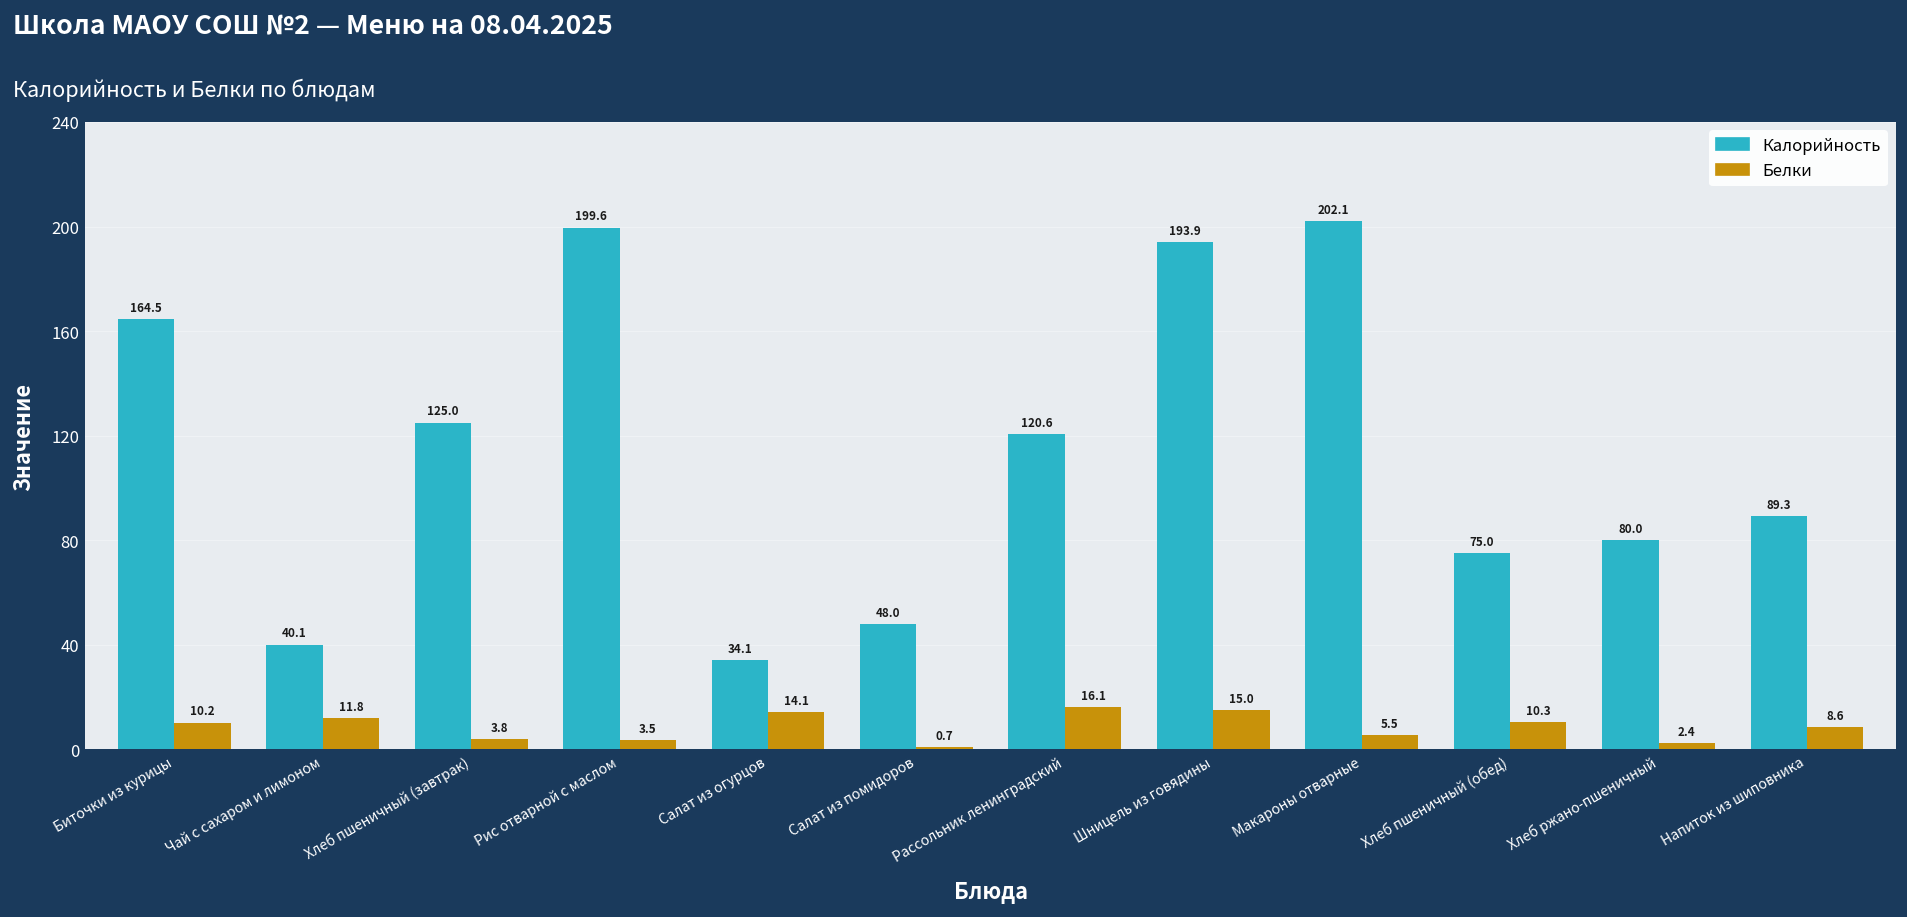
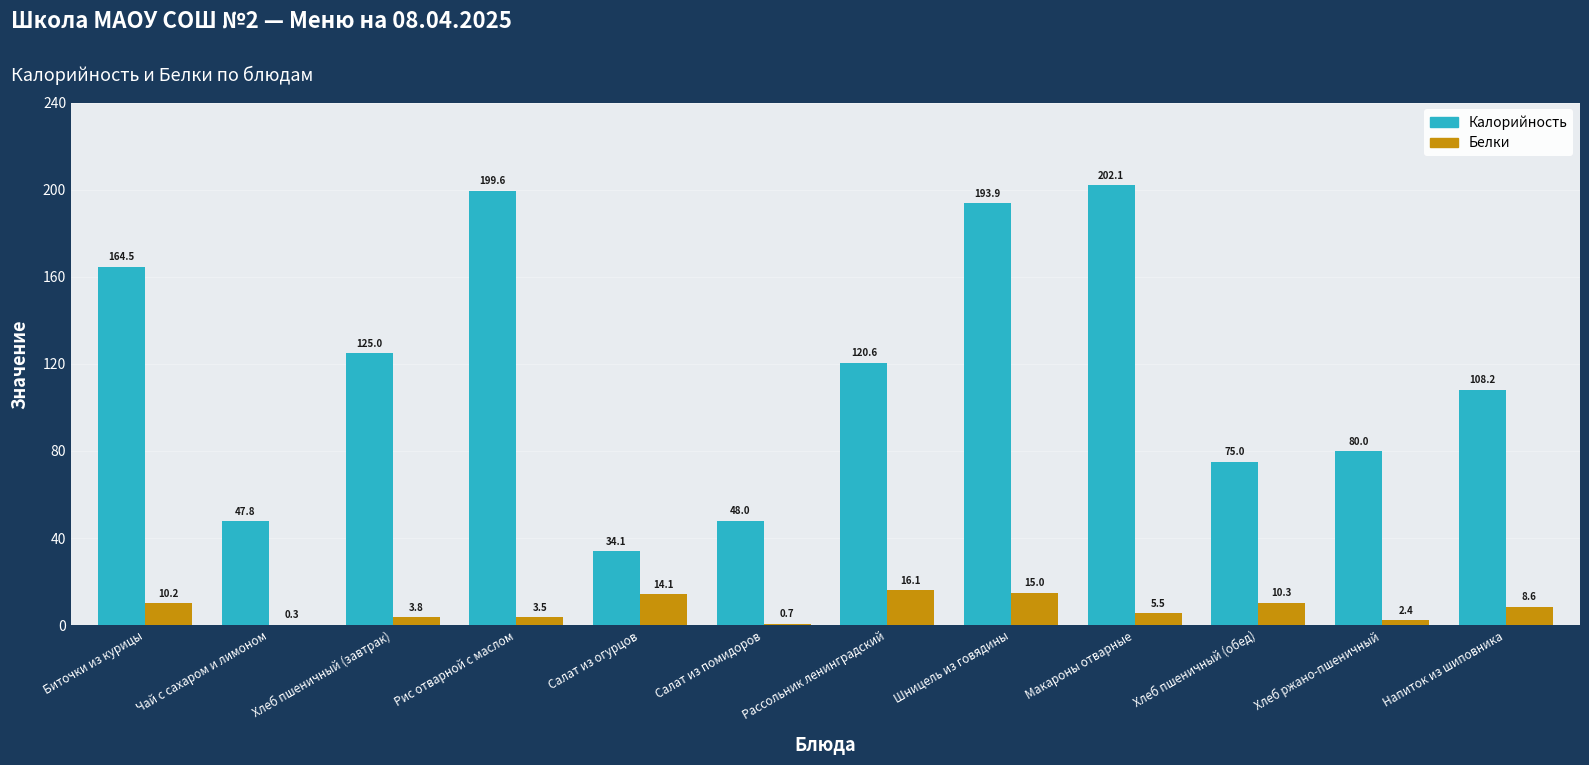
  {
    "Калорийность": {
      "Биточки из курицы": 164.5,
-     "Чай с сахаром и лимоном": 40.1,
+     "Чай с сахаром и лимоном": 47.8,
      "Хлеб пшеничный (завтрак)": 125.0,
      "Рис отварной с маслом": 199.6,
      "Салат из огурцов": 34.1,
      "Салат из помидоров": 48.0,
      "Рассольник ленинградский": 120.6,
      "Шницель из говядины": 193.9,
      "Макароны отварные": 202.1,
      "Хлеб пшеничный (обед)": 75.0,
      "Хлеб ржано-пшеничный": 80.0,
-     "Напиток из шиповника": 89.3
+     "Напиток из шиповника": 108.2
    },
    "Белки": {
      "Биточки из курицы": 10.2,
-     "Чай с сахаром и лимоном": 11.8,
+     "Чай с сахаром и лимоном": 0.3,
      "Хлеб пшеничный (завтрак)": 3.8,
      "Рис отварной с маслом": 3.5,
      "Салат из огурцов": 14.1,
      "Салат из помидоров": 0.7,
      "Рассольник ленинградский": 16.1,
      "Шницель из говядины": 15.0,
      "Макароны отварные": 5.5,
      "Хлеб пшеничный (обед)": 10.3,
      "Хлеб ржано-пшеничный": 2.4,
      "Напиток из шиповника": 8.6
    }
  }
